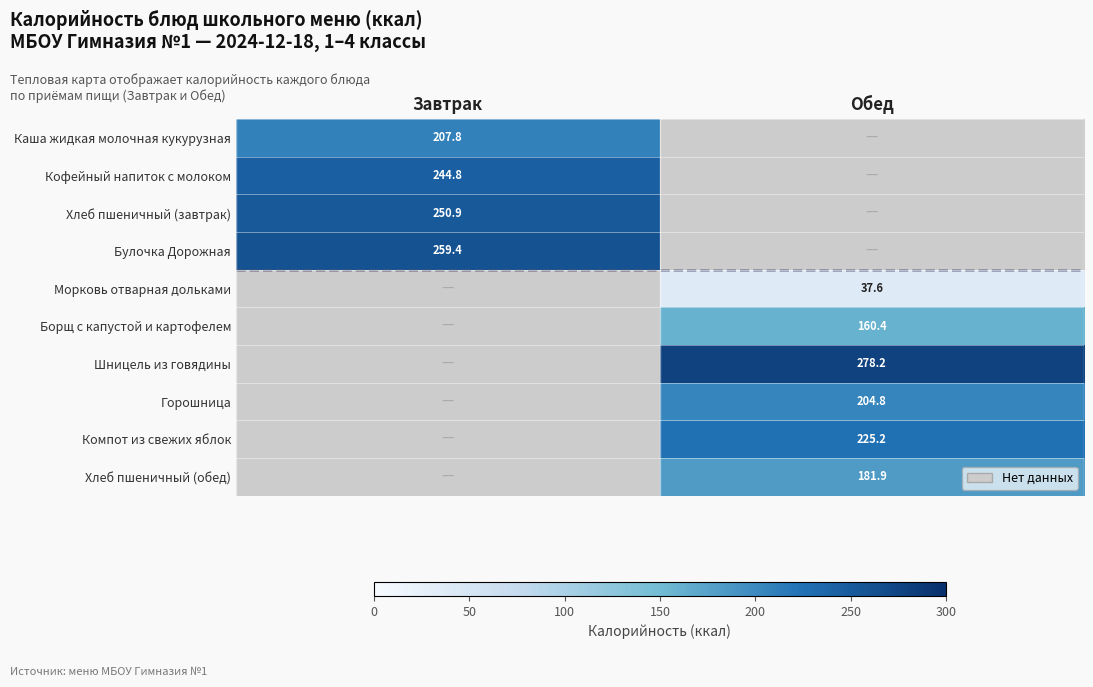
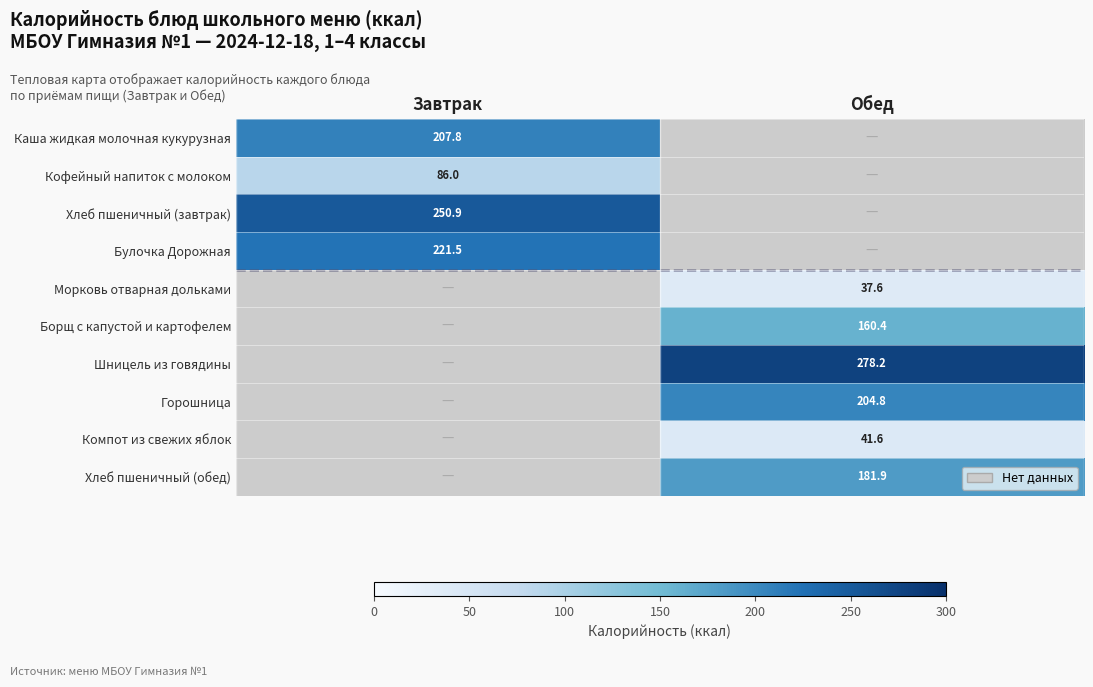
  {
    "Каша жидкая молочная кукурузная": {
      "Завтрак": 207.8
    },
    "Кофейный напиток с молоком": {
-     "Завтрак": 244.8
+     "Завтрак": 86.0
    },
    "Хлеб пшеничный (завтрак)": {
      "Завтрак": 250.9
    },
    "Булочка Дорожная": {
-     "Завтрак": 259.4
+     "Завтрак": 221.5
    },
    "Морковь отварная дольками": {
      "Обед": 37.6
    },
    "Борщ с капустой и картофелем": {
      "Обед": 160.4
    },
    "Шницель из говядины": {
      "Обед": 278.2
    },
    "Горошница": {
      "Обед": 204.8
    },
    "Компот из свежих яблок": {
-     "Обед": 225.2
+     "Обед": 41.6
    },
    "Хлеб пшеничный (обед)": {
      "Обед": 181.9
    }
  }
